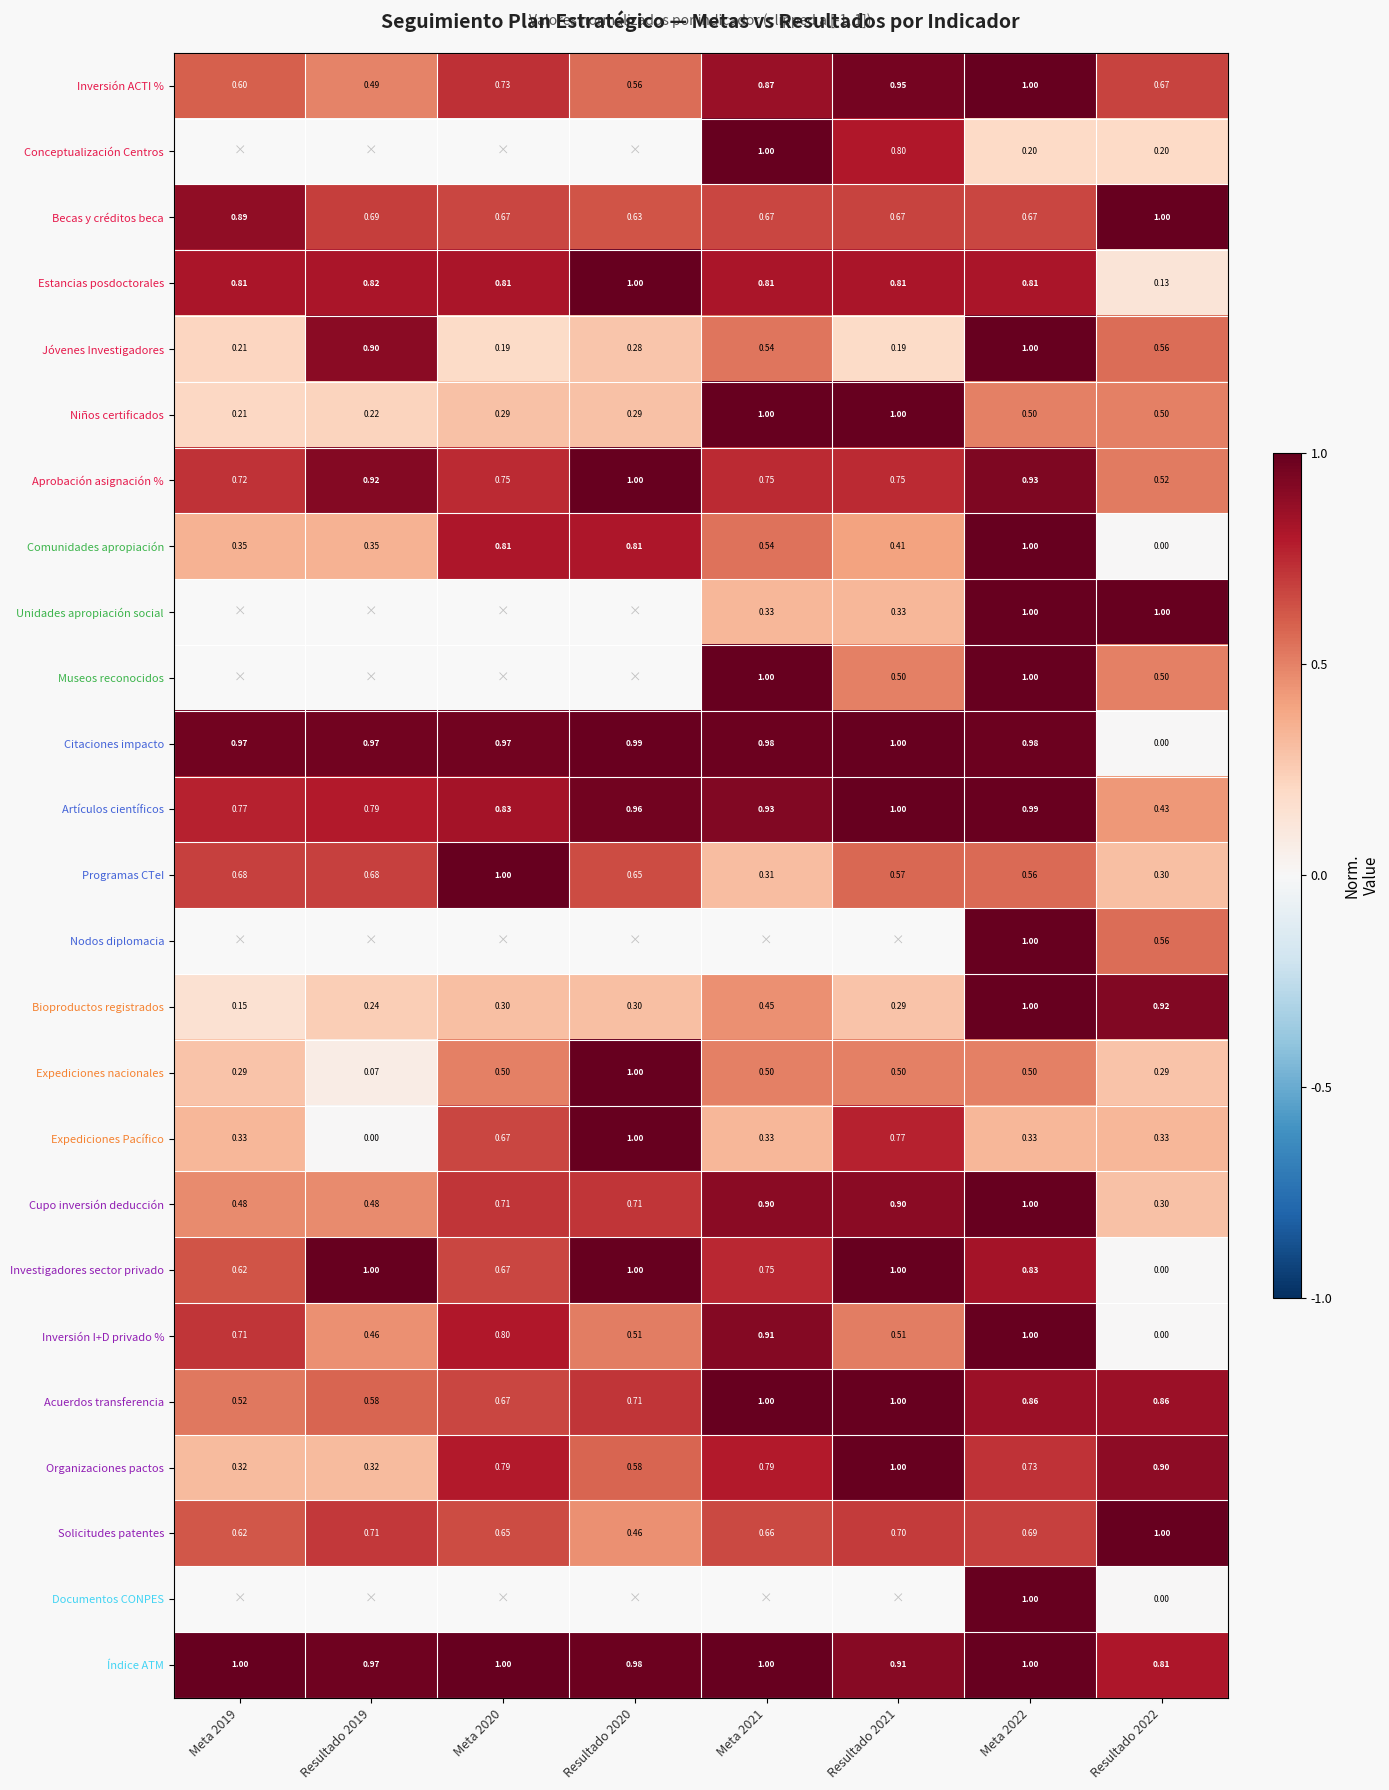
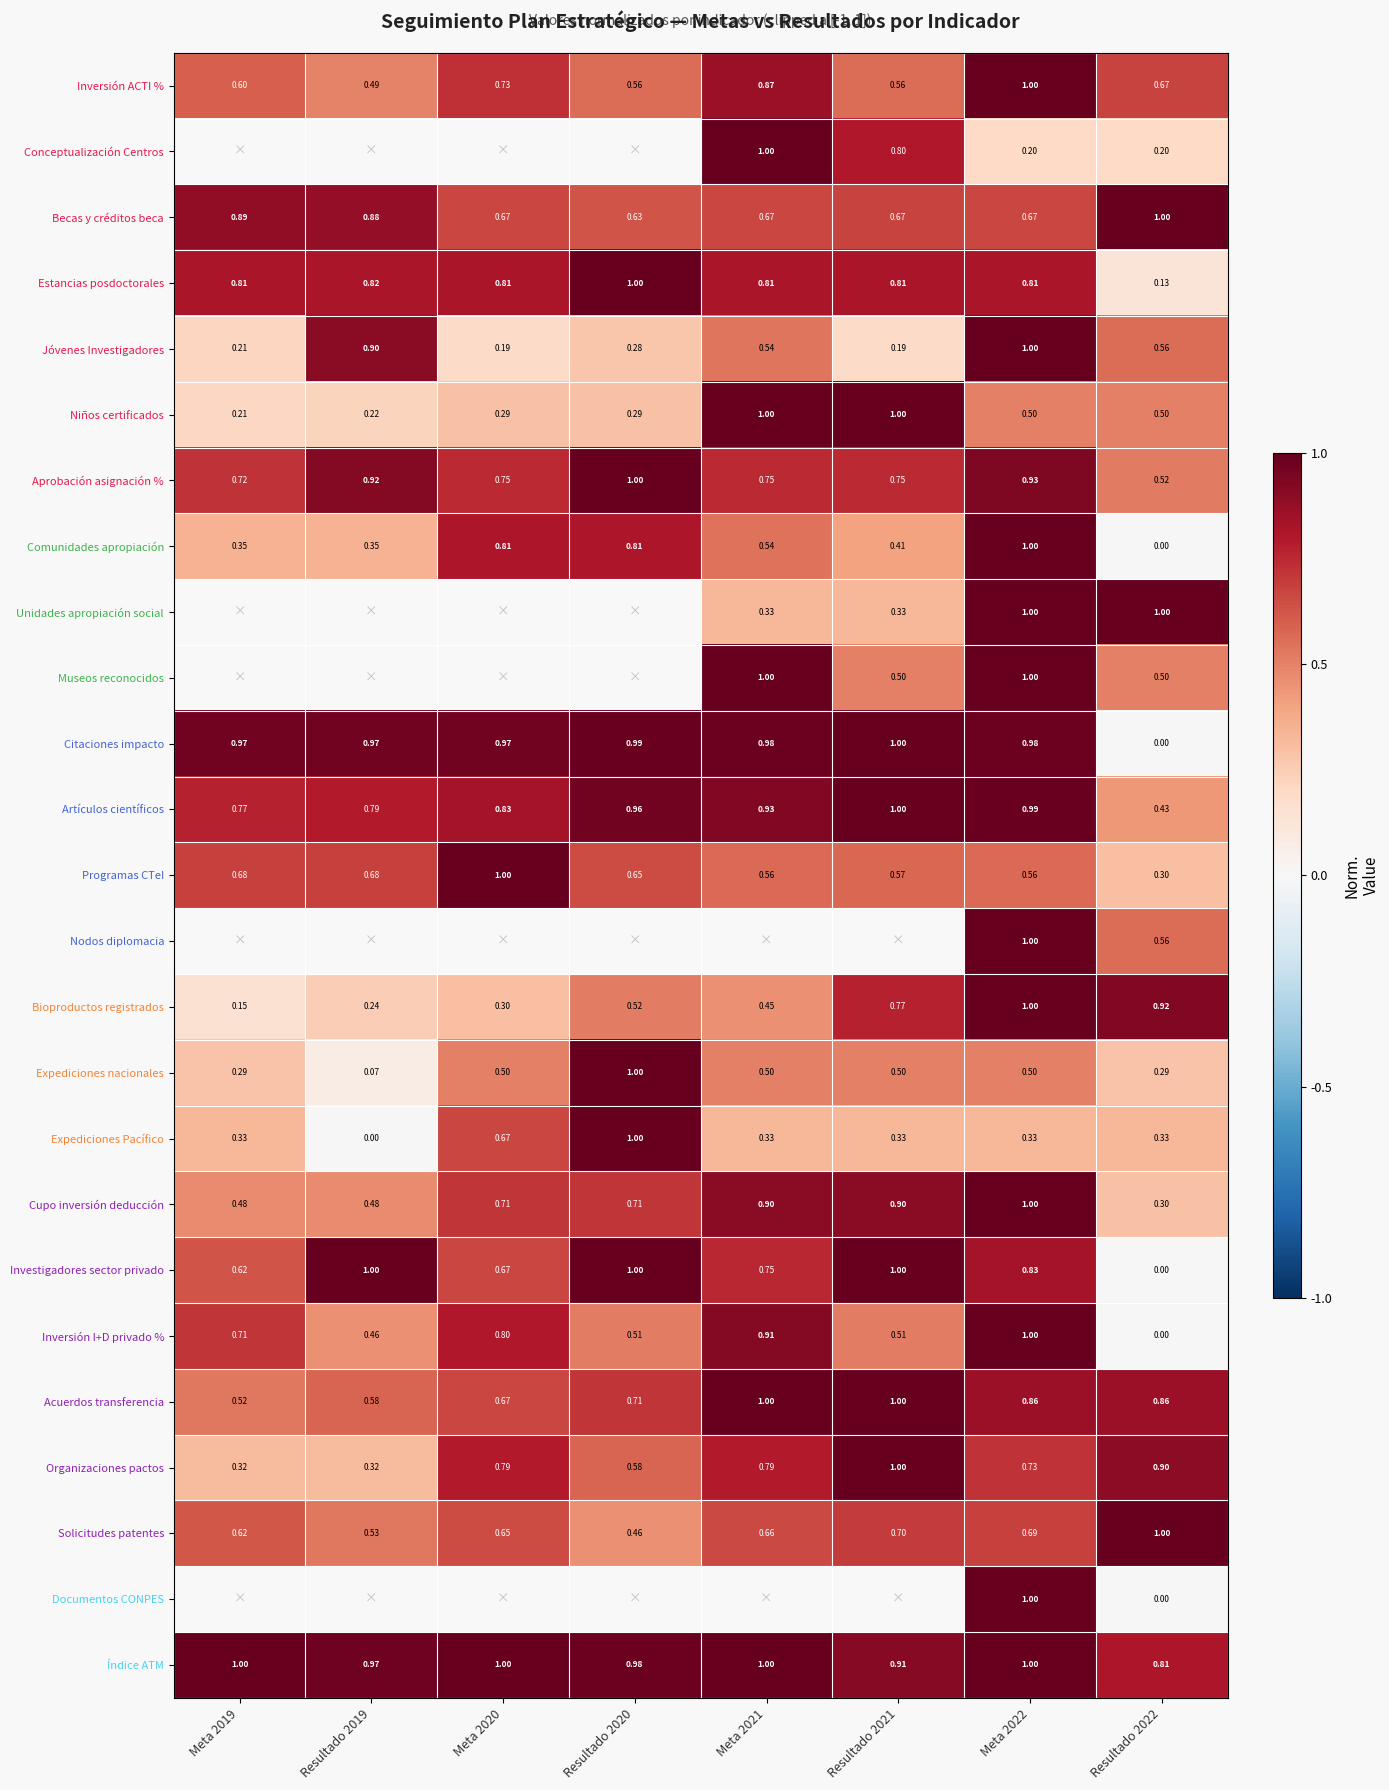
  {
    "Inversión ACTI %": {
      "Meta 2019": 0.60,
      "Resultado 2019": 0.49,
      "Meta 2020": 0.73,
      "Resultado 2020": 0.56,
      "Meta 2021": 0.87,
-     "Resultado 2021": 0.95,
+     "Resultado 2021": 0.56,
      "Meta 2022": 1.00,
      "Resultado 2022": 0.67
    },
    "Conceptualización Centros": {
      "Meta 2021": 1.00,
      "Resultado 2021": 0.80,
      "Meta 2022": 0.20,
      "Resultado 2022": 0.20
    },
    "Becas y créditos beca": {
      "Meta 2019": 0.89,
-     "Resultado 2019": 0.69,
+     "Resultado 2019": 0.88,
      "Meta 2020": 0.67,
      "Resultado 2020": 0.63,
      "Meta 2021": 0.67,
      "Resultado 2021": 0.67,
      "Meta 2022": 0.67,
      "Resultado 2022": 1.00
    },
    "Estancias posdoctorales": {
      "Meta 2019": 0.81,
      "Resultado 2019": 0.82,
      "Meta 2020": 0.81,
      "Resultado 2020": 1.00,
      "Meta 2021": 0.81,
      "Resultado 2021": 0.81,
      "Meta 2022": 0.81,
      "Resultado 2022": 0.13
    },
    "Jóvenes Investigadores": {
      "Meta 2019": 0.21,
      "Resultado 2019": 0.90,
      "Meta 2020": 0.19,
      "Resultado 2020": 0.28,
      "Meta 2021": 0.54,
      "Resultado 2021": 0.19,
      "Meta 2022": 1.00,
      "Resultado 2022": 0.56
    },
    "Niños certificados": {
      "Meta 2019": 0.21,
      "Resultado 2019": 0.22,
      "Meta 2020": 0.29,
      "Resultado 2020": 0.29,
      "Meta 2021": 1.00,
      "Resultado 2021": 1.00,
      "Meta 2022": 0.50,
      "Resultado 2022": 0.50
    },
    "Aprobación asignación %": {
      "Meta 2019": 0.72,
      "Resultado 2019": 0.92,
      "Meta 2020": 0.75,
      "Resultado 2020": 1.00,
      "Meta 2021": 0.75,
      "Resultado 2021": 0.75,
      "Meta 2022": 0.93,
      "Resultado 2022": 0.52
    },
    "Comunidades apropiación": {
      "Meta 2019": 0.35,
      "Resultado 2019": 0.35,
      "Meta 2020": 0.81,
      "Resultado 2020": 0.81,
      "Meta 2021": 0.54,
      "Resultado 2021": 0.41,
      "Meta 2022": 1.00,
      "Resultado 2022": 0.00
    },
    "Unidades apropiación social": {
      "Meta 2021": 0.33,
      "Resultado 2021": 0.33,
      "Meta 2022": 1.00,
      "Resultado 2022": 1.00
    },
    "Museos reconocidos": {
      "Meta 2021": 1.00,
      "Resultado 2021": 0.50,
      "Meta 2022": 1.00,
      "Resultado 2022": 0.50
    },
    "Citaciones impacto": {
      "Meta 2019": 0.97,
      "Resultado 2019": 0.97,
      "Meta 2020": 0.97,
      "Resultado 2020": 0.99,
      "Meta 2021": 0.98,
      "Resultado 2021": 1.00,
      "Meta 2022": 0.98,
      "Resultado 2022": 0.00
    },
    "Artículos científicos": {
      "Meta 2019": 0.77,
      "Resultado 2019": 0.79,
      "Meta 2020": 0.83,
      "Resultado 2020": 0.96,
      "Meta 2021": 0.93,
      "Resultado 2021": 1.00,
      "Meta 2022": 0.99,
      "Resultado 2022": 0.43
    },
    "Programas CTeI": {
      "Meta 2019": 0.68,
      "Resultado 2019": 0.68,
      "Meta 2020": 1.00,
      "Resultado 2020": 0.65,
-     "Meta 2021": 0.31,
+     "Meta 2021": 0.56,
      "Resultado 2021": 0.57,
      "Meta 2022": 0.56,
      "Resultado 2022": 0.30
    },
    "Nodos diplomacia": {
      "Meta 2022": 1.00,
      "Resultado 2022": 0.56
    },
    "Bioproductos registrados": {
      "Meta 2019": 0.15,
      "Resultado 2019": 0.24,
      "Meta 2020": 0.30,
-     "Resultado 2020": 0.30,
+     "Resultado 2020": 0.52,
      "Meta 2021": 0.45,
-     "Resultado 2021": 0.29,
+     "Resultado 2021": 0.77,
      "Meta 2022": 1.00,
      "Resultado 2022": 0.92
    },
    "Expediciones nacionales": {
      "Meta 2019": 0.29,
      "Resultado 2019": 0.07,
      "Meta 2020": 0.50,
      "Resultado 2020": 1.00,
      "Meta 2021": 0.50,
      "Resultado 2021": 0.50,
      "Meta 2022": 0.50,
      "Resultado 2022": 0.29
    },
    "Expediciones Pacífico": {
      "Meta 2019": 0.33,
      "Resultado 2019": 0.00,
      "Meta 2020": 0.67,
      "Resultado 2020": 1.00,
      "Meta 2021": 0.33,
-     "Resultado 2021": 0.77,
+     "Resultado 2021": 0.33,
      "Meta 2022": 0.33,
      "Resultado 2022": 0.33
    },
    "Cupo inversión deducción": {
      "Meta 2019": 0.48,
      "Resultado 2019": 0.48,
      "Meta 2020": 0.71,
      "Resultado 2020": 0.71,
      "Meta 2021": 0.90,
      "Resultado 2021": 0.90,
      "Meta 2022": 1.00,
      "Resultado 2022": 0.30
    },
    "Investigadores sector privado": {
      "Meta 2019": 0.62,
      "Resultado 2019": 1.00,
      "Meta 2020": 0.67,
      "Resultado 2020": 1.00,
      "Meta 2021": 0.75,
      "Resultado 2021": 1.00,
      "Meta 2022": 0.83,
      "Resultado 2022": 0.00
    },
    "Inversión I+D privado %": {
      "Meta 2019": 0.71,
      "Resultado 2019": 0.46,
      "Meta 2020": 0.80,
      "Resultado 2020": 0.51,
      "Meta 2021": 0.91,
      "Resultado 2021": 0.51,
      "Meta 2022": 1.00,
      "Resultado 2022": 0.00
    },
    "Acuerdos transferencia": {
      "Meta 2019": 0.52,
      "Resultado 2019": 0.58,
      "Meta 2020": 0.67,
      "Resultado 2020": 0.71,
      "Meta 2021": 1.00,
      "Resultado 2021": 1.00,
      "Meta 2022": 0.86,
      "Resultado 2022": 0.86
    },
    "Organizaciones pactos": {
      "Meta 2019": 0.32,
      "Resultado 2019": 0.32,
      "Meta 2020": 0.79,
      "Resultado 2020": 0.58,
      "Meta 2021": 0.79,
      "Resultado 2021": 1.00,
      "Meta 2022": 0.73,
      "Resultado 2022": 0.90
    },
    "Solicitudes patentes": {
      "Meta 2019": 0.62,
-     "Resultado 2019": 0.71,
+     "Resultado 2019": 0.53,
      "Meta 2020": 0.65,
      "Resultado 2020": 0.46,
      "Meta 2021": 0.66,
      "Resultado 2021": 0.70,
      "Meta 2022": 0.69,
      "Resultado 2022": 1.00
    },
    "Documentos CONPES": {
      "Meta 2022": 1.00,
      "Resultado 2022": 0.00
    },
    "Índice ATM": {
      "Meta 2019": 1.00,
      "Resultado 2019": 0.97,
      "Meta 2020": 1.00,
      "Resultado 2020": 0.98,
      "Meta 2021": 1.00,
      "Resultado 2021": 0.91,
      "Meta 2022": 1.00,
      "Resultado 2022": 0.81
    }
  }
